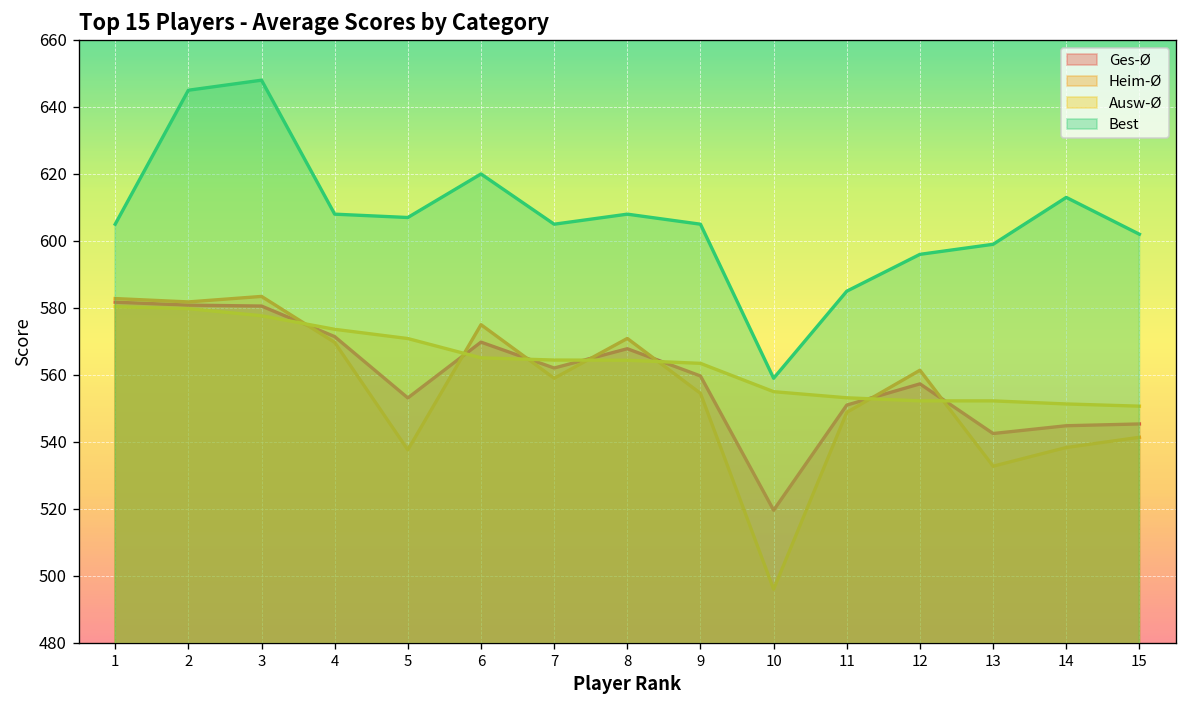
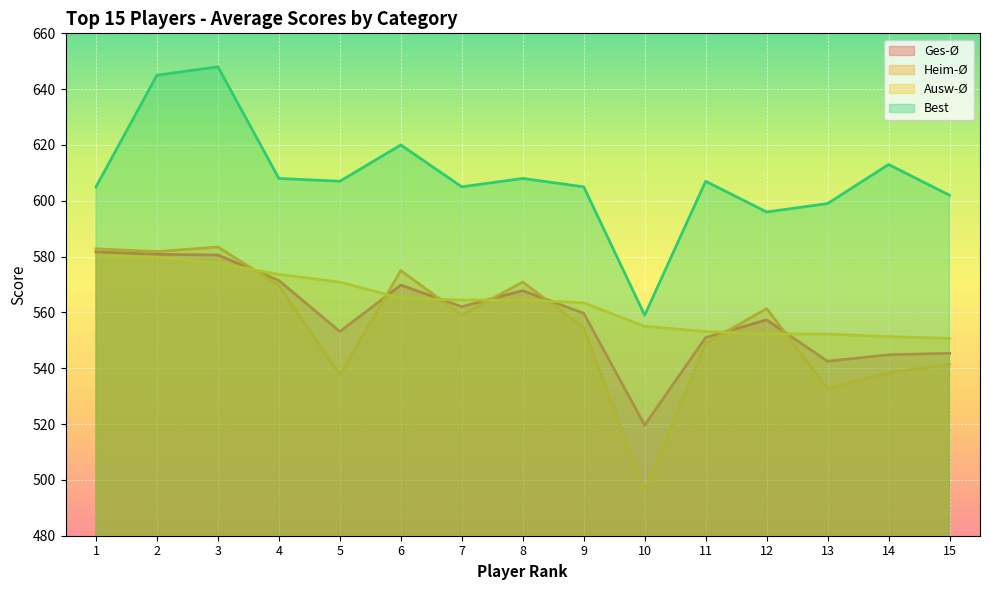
  {
    "Best": {
      "1": 605,
      "2": 645,
      "3": 648,
      "4": 608,
      "5": 607,
      "6": 620,
      "7": 605,
      "8": 608,
      "9": 605,
      "10": 559,
-     "11": 585,
+     "11": 607,
      "12": 596,
      "13": 599,
      "14": 613,
      "15": 602
    }
  }
